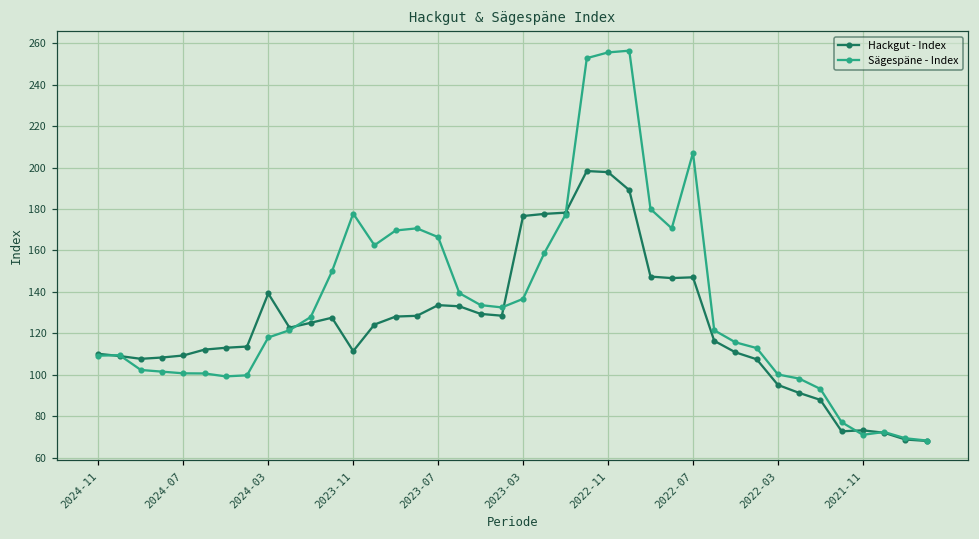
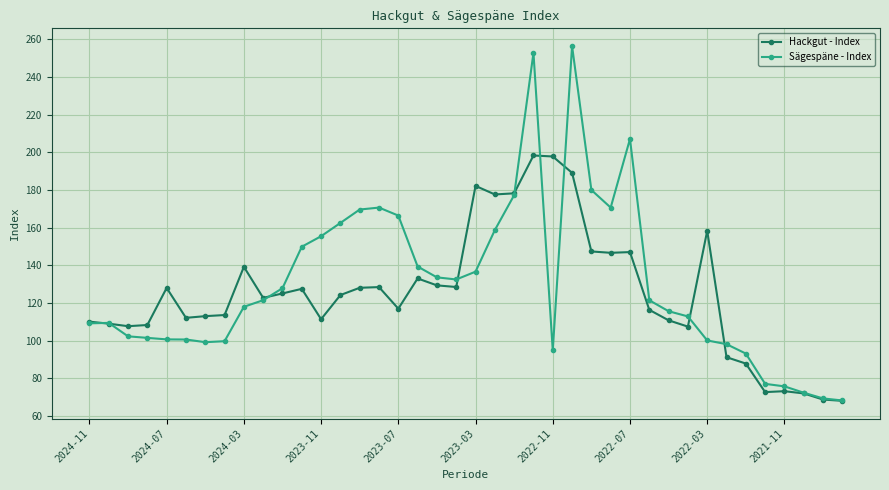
  {
    "Hackgut - Index": {
-     "2024-07": 109,
+     "2024-07": 128,
      "2024-03": 139,
      "2023-11": 111,
-     "2023-07": 134,
-     "2023-03": 177,
+     "2023-07": 117,
+     "2023-03": 182,
      "2022-11": 198,
      "2022-07": 147,
-     "2022-03": 95,
+     "2022-03": 158,
      "2021-11": 73
    },
    "Sägespäne - Index": {
      "2024-07": 101,
      "2024-03": 118,
-     "2023-11": 178,
+     "2023-11": 155,
      "2023-07": 166,
      "2023-03": 137,
-     "2022-11": 256,
+     "2022-11": 95,
      "2022-07": 207,
      "2022-03": 100,
-     "2021-11": 71
+     "2021-11": 76
    }
  }
